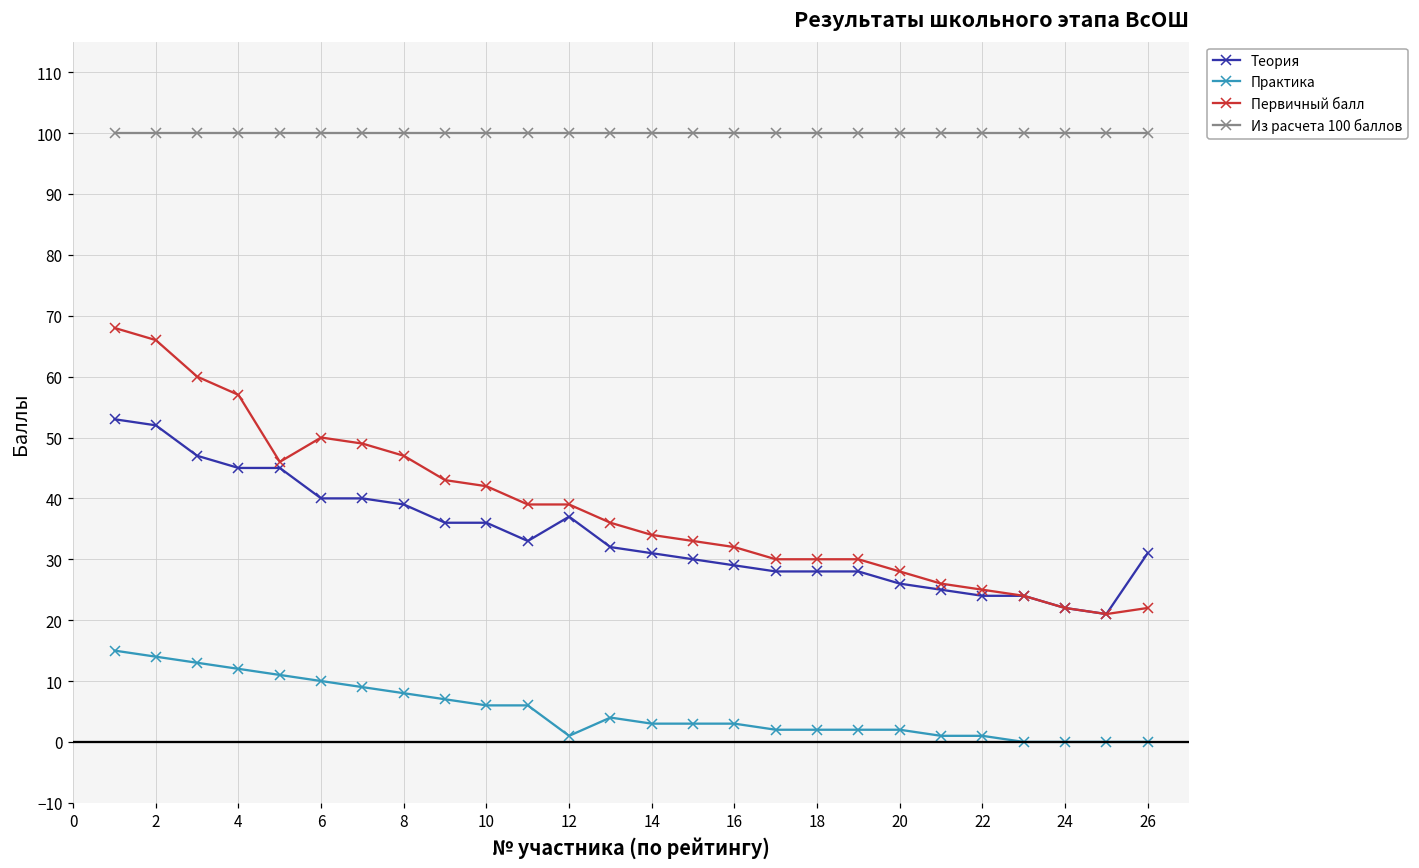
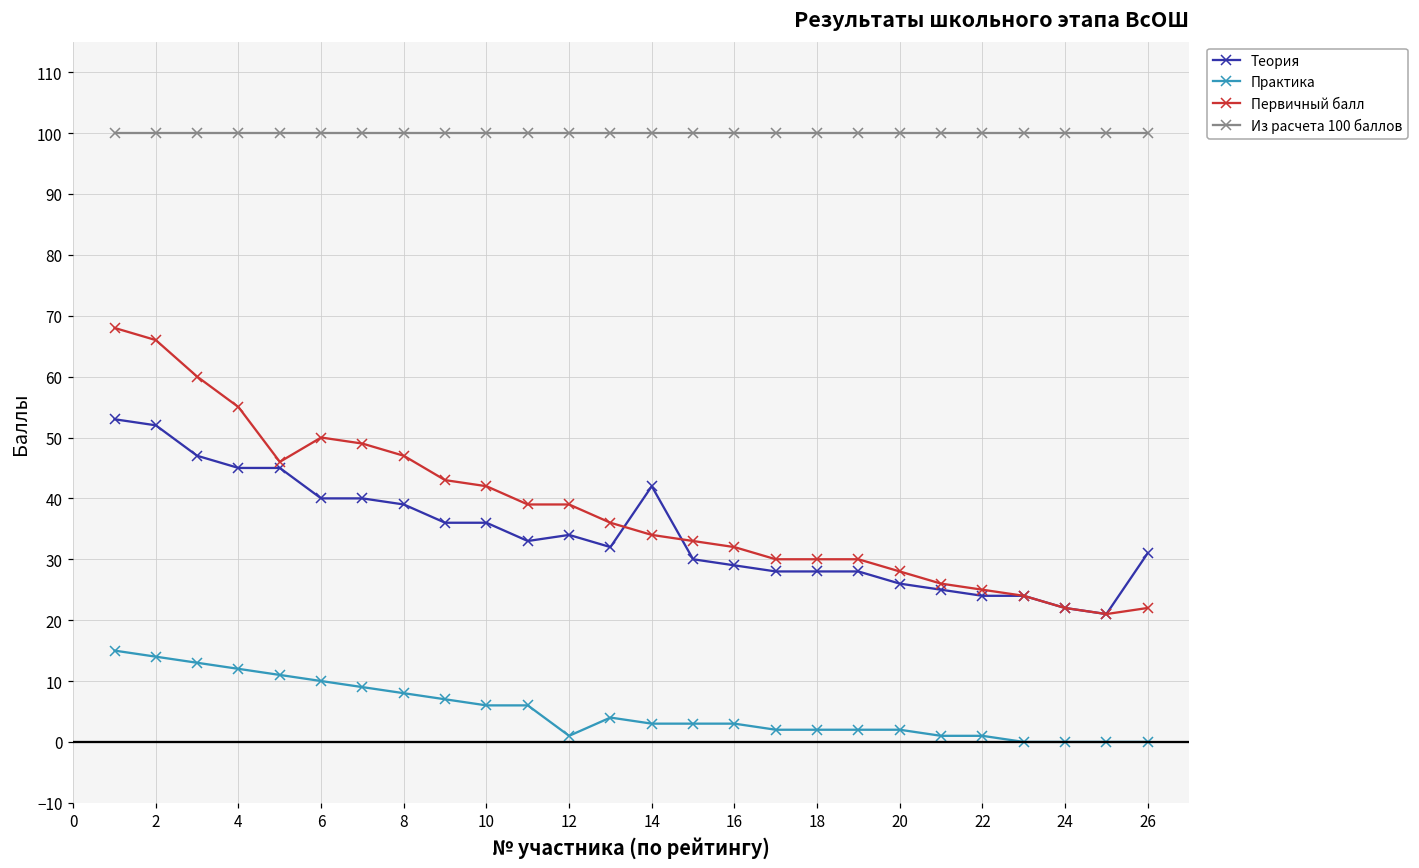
  {
    "Теория": {
      "2": 52,
      "4": 45,
      "6": 40,
      "8": 39,
      "10": 36,
-     "12": 37,
-     "14": 31,
+     "12": 34,
+     "14": 42,
      "16": 29,
      "18": 28,
      "20": 26,
      "22": 24,
      "26": 31
    },
    "Практика": {
      "2": 14,
      "4": 12,
      "6": 10,
      "8": 8,
      "10": 6,
      "12": 1,
      "14": 3,
      "16": 3,
      "18": 2,
      "20": 2,
      "22": 1,
      "24": 0,
      "26": 0
    },
    "Первичный балл": {
      "2": 66,
-     "4": 57,
+     "4": 55,
      "6": 50,
      "8": 47,
      "10": 42,
      "12": 39,
      "14": 34,
      "16": 32,
      "18": 30,
      "20": 28,
      "22": 25,
      "26": 22
    },
    "Из расчета 100 баллов": {
      "2": 100,
      "4": 100,
      "6": 100,
      "8": 100,
      "10": 100,
      "12": 100,
      "14": 100,
      "16": 100,
      "18": 100,
      "20": 100,
      "22": 100,
      "24": 100,
      "26": 100
    }
  }
